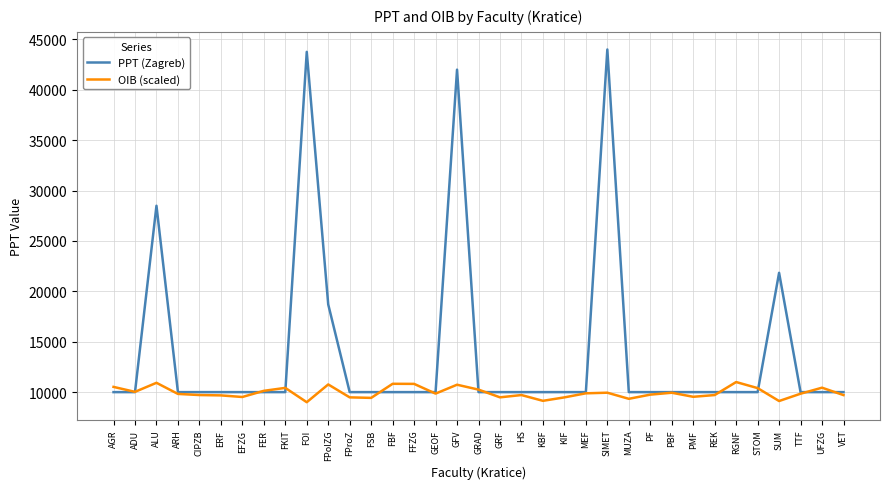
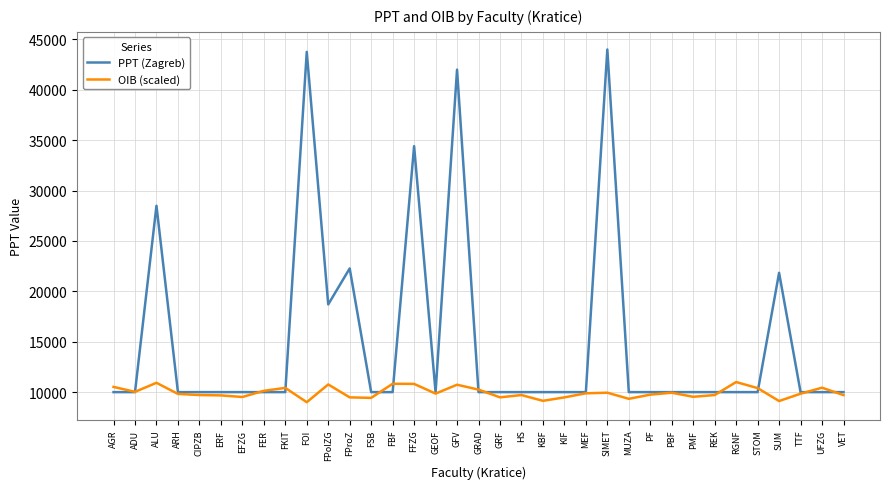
  {
    "PPT (Zagreb)": {
      "AGR": 10000,
      "ALU": 28500,
      "CIPZB": 10000,
      "ERF": 10000,
      "EFZG": 10000,
      "FKIT": 10000,
      "FOI": 43800,
      "FPolZG": 18700,
-     "FProZ": 10000,
+     "FProZ": 22300,
      "FSB": 10000,
      "FBF": 10000,
-     "FFZG": 10000,
+     "FFZG": 34400,
      "GFV": 42000,
      "GRF": 10000,
      "HS": 10000,
      "KBF": 10000,
      "KIF": 10000,
      "SIMET": 44000,
      "MUZA": 10000,
      "PMF": 10000,
      "REK": 10000,
      "RGNF": 10000,
      "STOM": 10000,
      "SUM": 21800,
      "UFZG": 10000,
      "VET": 10000
    },
    "OIB (scaled)": {
      "AGR": 10500,
      "ALU": 10900,
      "CIPZB": 9700,
      "ERF": 9700,
      "EFZG": 9500,
      "FKIT": 10400,
      "FOI": 9000,
      "FPolZG": 10800,
      "FProZ": 9500,
      "FSB": 9400,
      "FBF": 10800,
      "FFZG": 10800,
      "GFV": 10700,
      "GRF": 9500,
      "HS": 9700,
      "KBF": 9100,
      "KIF": 9500,
      "SIMET": 9900,
      "MUZA": 9300,
      "PMF": 9500,
      "REK": 9700,
      "RGNF": 11000,
      "STOM": 10400,
      "SUM": 9100,
      "UFZG": 10400,
      "VET": 9700
    }
  }
